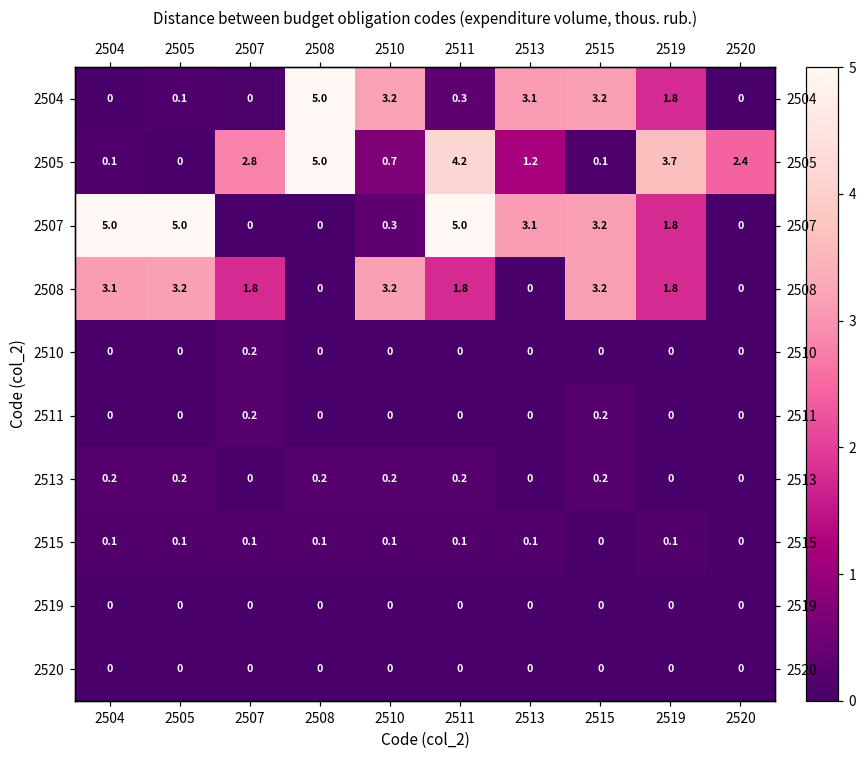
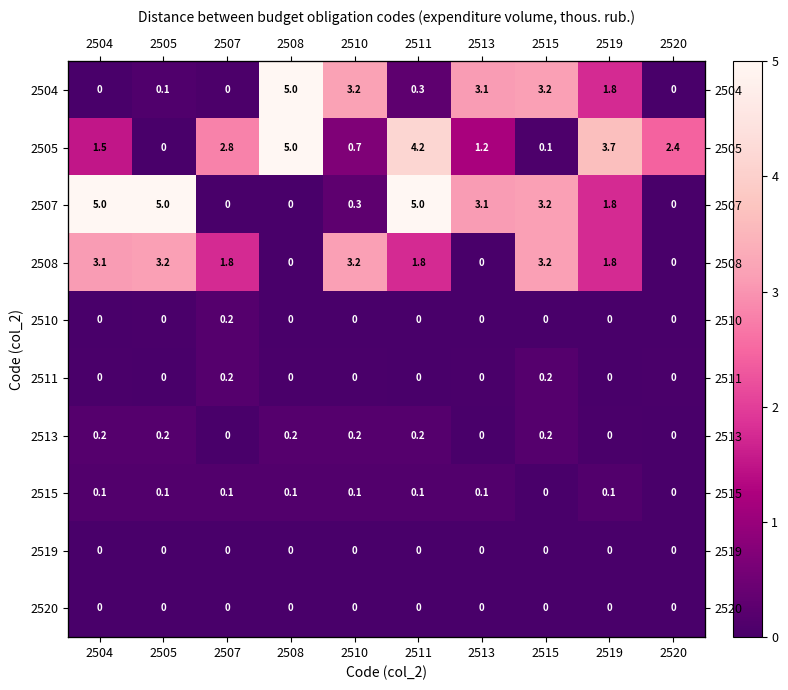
  {
    "2504": {
      "2504": 0,
      "2505": 0.1,
      "2507": 0,
      "2508": 5.0,
      "2510": 3.2,
      "2511": 0.3,
      "2513": 3.1,
      "2515": 3.2,
      "2519": 1.8,
      "2520": 0
    },
    "2505": {
-     "2504": 0.1,
+     "2504": 1.5,
      "2505": 0,
      "2507": 2.8,
      "2508": 5.0,
      "2510": 0.7,
      "2511": 4.2,
      "2513": 1.2,
      "2515": 0.1,
      "2519": 3.7,
      "2520": 2.4
    },
    "2507": {
      "2504": 5.0,
      "2505": 5.0,
      "2507": 0,
      "2508": 0,
      "2510": 0.3,
      "2511": 5.0,
      "2513": 3.1,
      "2515": 3.2,
      "2519": 1.8,
      "2520": 0
    },
    "2508": {
      "2504": 3.1,
      "2505": 3.2,
      "2507": 1.8,
      "2508": 0,
      "2510": 3.2,
      "2511": 1.8,
      "2513": 0,
      "2515": 3.2,
      "2519": 1.8,
      "2520": 0
    },
    "2510": {
      "2504": 0,
      "2505": 0,
      "2507": 0.2,
      "2508": 0,
      "2510": 0,
      "2511": 0,
      "2513": 0,
      "2515": 0,
      "2519": 0,
      "2520": 0
    },
    "2511": {
      "2504": 0,
      "2505": 0,
      "2507": 0.2,
      "2508": 0,
      "2510": 0,
      "2511": 0,
      "2513": 0,
      "2515": 0.2,
      "2519": 0,
      "2520": 0
    },
    "2513": {
      "2504": 0.2,
      "2505": 0.2,
      "2507": 0,
      "2508": 0.2,
      "2510": 0.2,
      "2511": 0.2,
      "2513": 0,
      "2515": 0.2,
      "2519": 0,
      "2520": 0
    },
    "2515": {
      "2504": 0.1,
      "2505": 0.1,
      "2507": 0.1,
      "2508": 0.1,
      "2510": 0.1,
      "2511": 0.1,
      "2513": 0.1,
      "2515": 0,
      "2519": 0.1,
      "2520": 0
    },
    "2519": {
      "2504": 0,
      "2505": 0,
      "2507": 0,
      "2508": 0,
      "2510": 0,
      "2511": 0,
      "2513": 0,
      "2515": 0,
      "2519": 0,
      "2520": 0
    },
    "2520": {
      "2504": 0,
      "2505": 0,
      "2507": 0,
      "2508": 0,
      "2510": 0,
      "2511": 0,
      "2513": 0,
      "2515": 0,
      "2519": 0,
      "2520": 0
    }
  }
